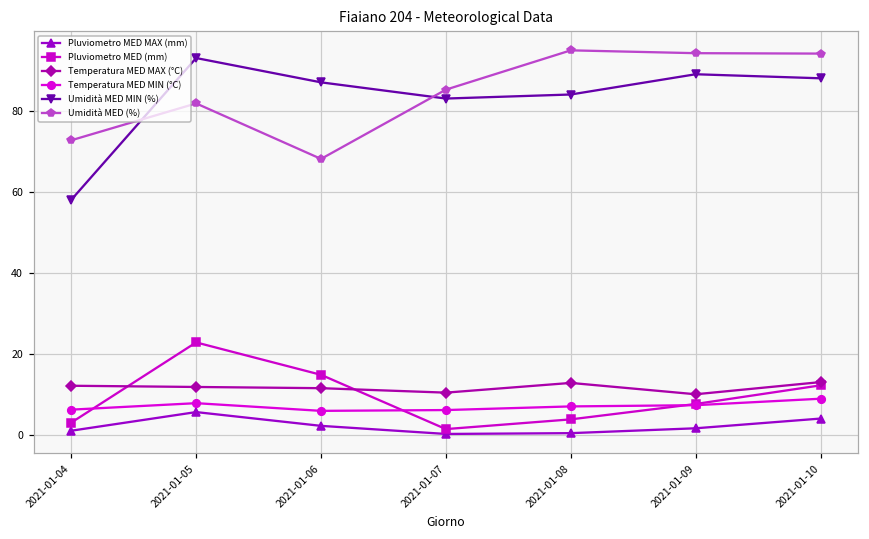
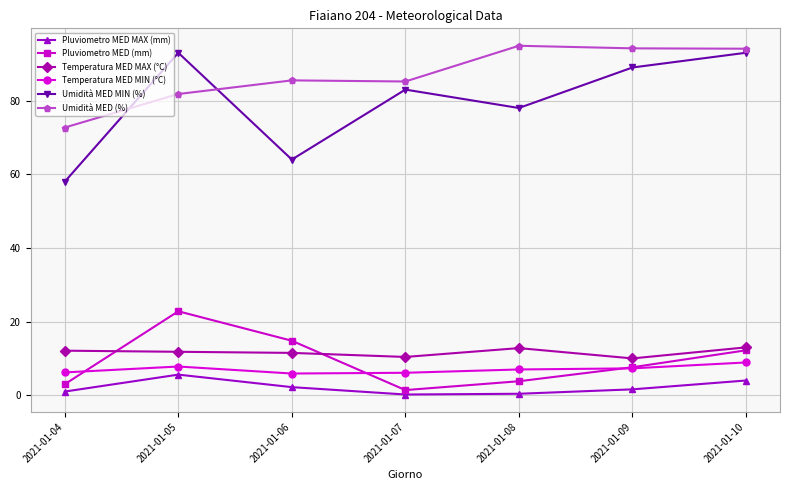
  {
    "Umidità MED MIN (%)": {
      "2021-01-04": 58,
      "2021-01-05": 93,
-     "2021-01-06": 87,
+     "2021-01-06": 64,
      "2021-01-07": 83,
-     "2021-01-08": 84,
+     "2021-01-08": 78,
      "2021-01-09": 89,
-     "2021-01-10": 88
+     "2021-01-10": 93
    },
    "Umidità MED (%)": {
      "2021-01-04": 73,
      "2021-01-05": 82,
-     "2021-01-06": 68,
+     "2021-01-06": 86,
      "2021-01-07": 85,
      "2021-01-08": 95,
      "2021-01-09": 94,
      "2021-01-10": 94
    }
  }
